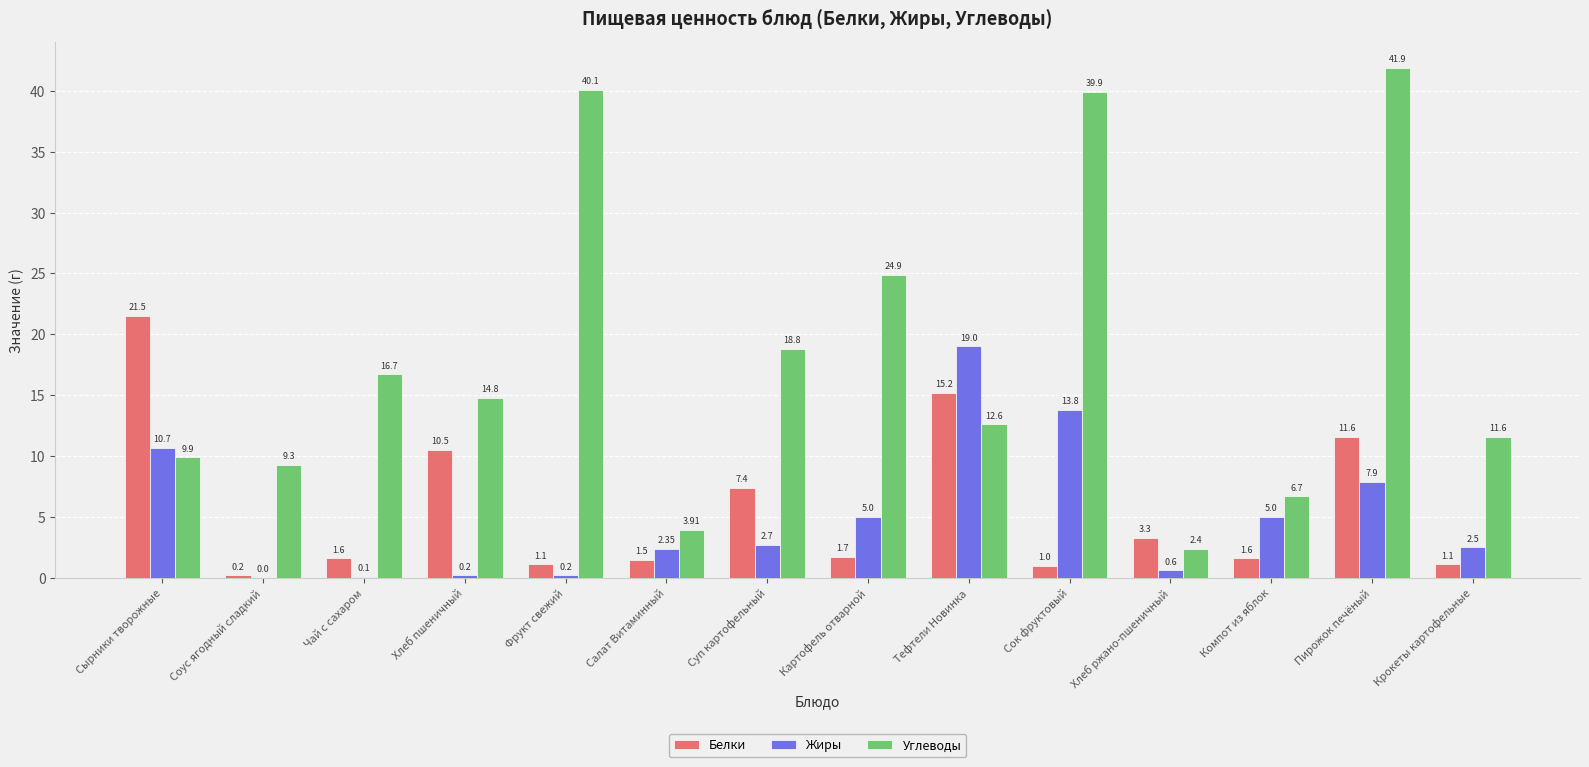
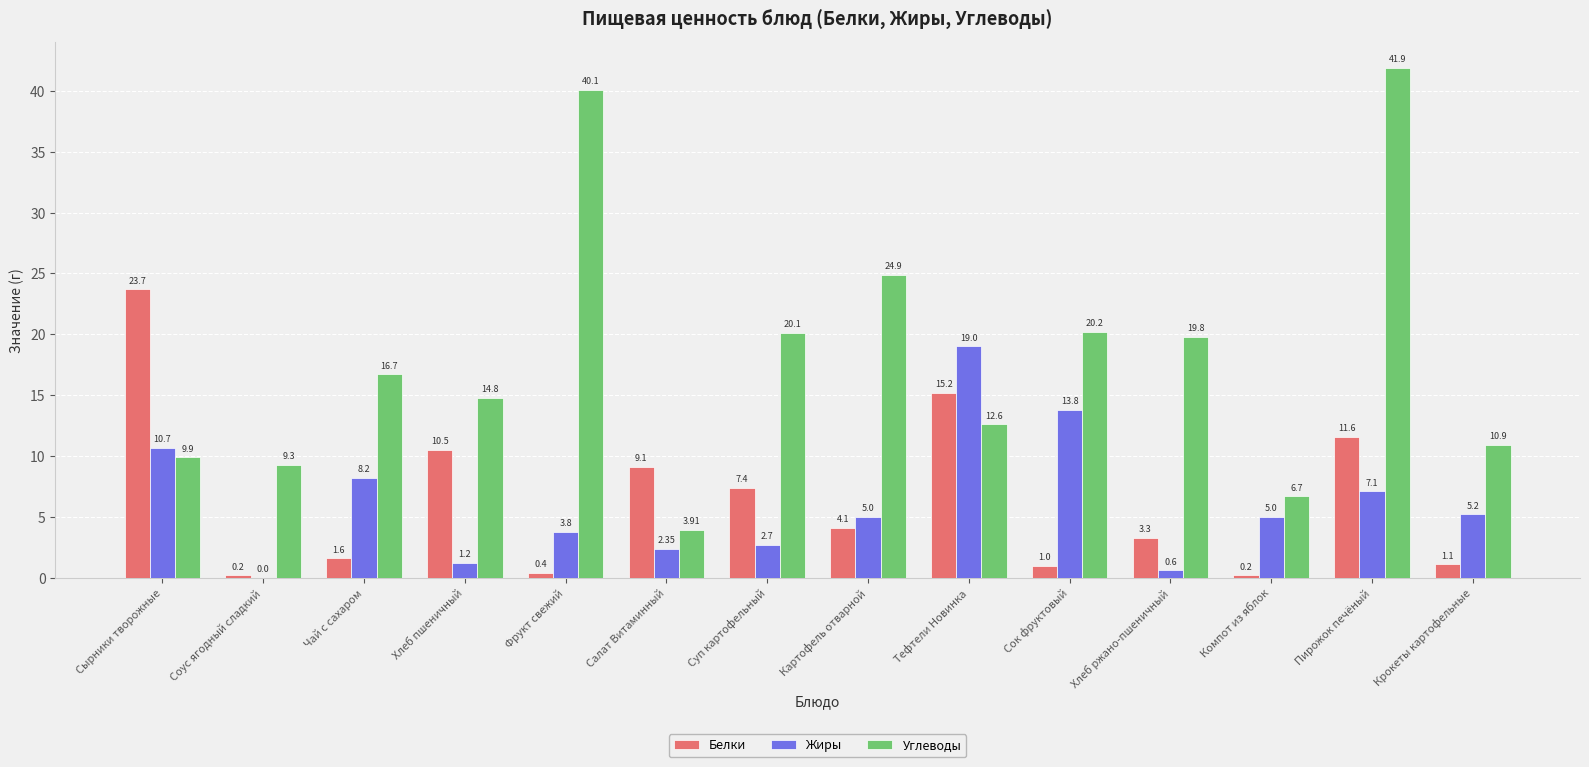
  {
    "Белки": {
-     "Сырники творожные": 21.5,
+     "Сырники творожные": 23.7,
      "Соус ягодный сладкий": 0.2,
      "Чай с сахаром": 1.6,
      "Хлеб пшеничный": 10.5,
-     "Фрукт свежий": 1.1,
-     "Салат Витаминный": 1.5,
+     "Фрукт свежий": 0.4,
+     "Салат Витаминный": 9.1,
      "Суп картофельный": 7.4,
-     "Картофель отварной": 1.7,
+     "Картофель отварной": 4.1,
      "Тефтели Новинка": 15.2,
      "Сок фруктовый": 1.0,
      "Хлеб ржано-пшеничный": 3.3,
-     "Компот из яблок": 1.6,
+     "Компот из яблок": 0.2,
      "Пирожок печёный": 11.6,
      "Крокеты картофельные": 1.1
    },
    "Жиры": {
      "Сырники творожные": 10.7,
      "Соус ягодный сладкий": 0.0,
-     "Чай с сахаром": 0.1,
-     "Хлеб пшеничный": 0.2,
-     "Фрукт свежий": 0.2,
+     "Чай с сахаром": 8.2,
+     "Хлеб пшеничный": 1.2,
+     "Фрукт свежий": 3.8,
      "Салат Витаминный": 2.35,
      "Суп картофельный": 2.7,
      "Картофель отварной": 5.0,
      "Тефтели Новинка": 19.0,
      "Сок фруктовый": 13.8,
      "Хлеб ржано-пшеничный": 0.6,
      "Компот из яблок": 5.0,
-     "Пирожок печёный": 7.9,
-     "Крокеты картофельные": 2.5
+     "Пирожок печёный": 7.1,
+     "Крокеты картофельные": 5.2
    },
    "Углеводы": {
      "Сырники творожные": 9.9,
      "Соус ягодный сладкий": 9.3,
      "Чай с сахаром": 16.7,
      "Хлеб пшеничный": 14.8,
      "Фрукт свежий": 40.1,
      "Салат Витаминный": 3.91,
-     "Суп картофельный": 18.8,
+     "Суп картофельный": 20.1,
      "Картофель отварной": 24.9,
      "Тефтели Новинка": 12.6,
-     "Сок фруктовый": 39.9,
-     "Хлеб ржано-пшеничный": 2.4,
+     "Сок фруктовый": 20.2,
+     "Хлеб ржано-пшеничный": 19.8,
      "Компот из яблок": 6.7,
      "Пирожок печёный": 41.9,
-     "Крокеты картофельные": 11.6
+     "Крокеты картофельные": 10.9
    }
  }
